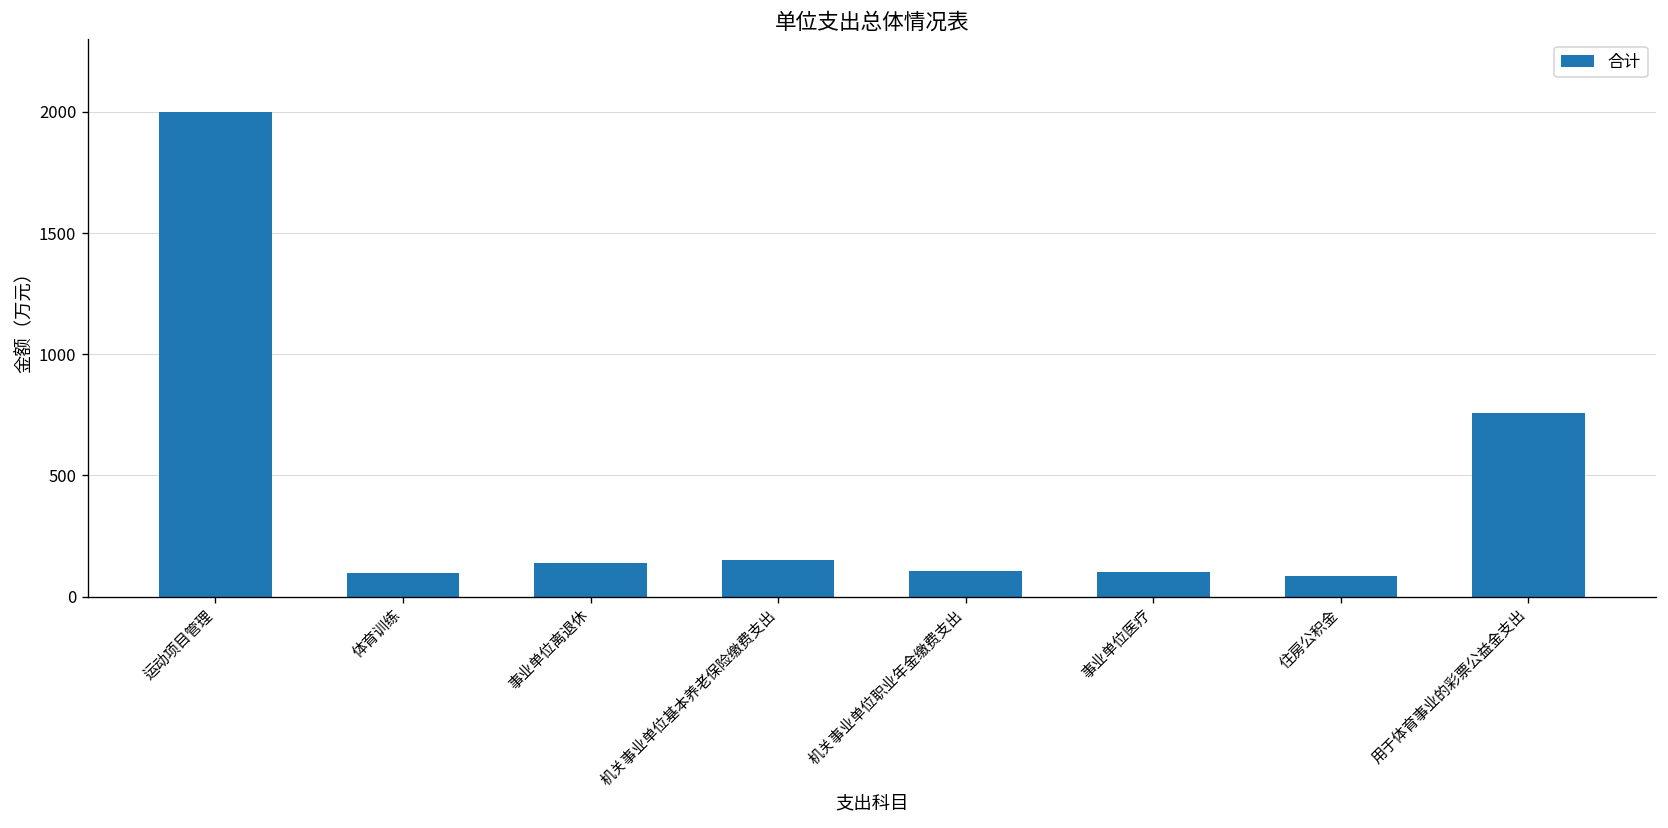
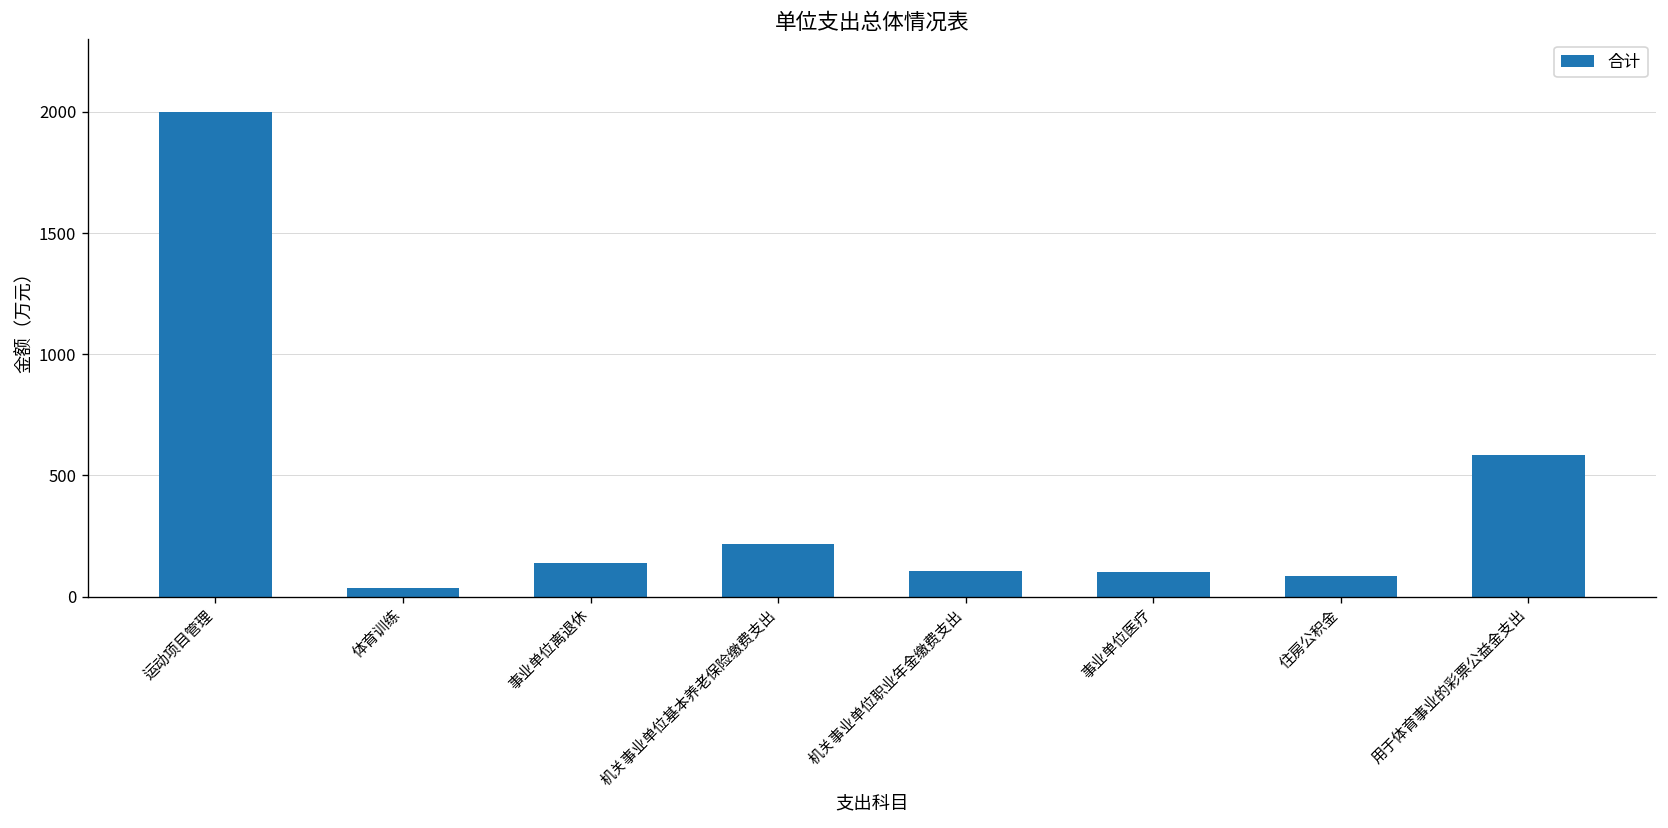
  {
    "运动项目管理": 2000,
-   "体育训练": 100,
+   "体育训练": 30,
    "事业单位离退休": 140,
-   "机关事业单位基本养老保险缴费支出": 150,
+   "机关事业单位基本养老保险缴费支出": 210,
    "机关事业单位职业年金缴费支出": 110,
    "事业单位医疗": 100,
    "住房公积金": 80,
-   "用于体育事业的彩票公益金支出": 760
+   "用于体育事业的彩票公益金支出": 580
  }
